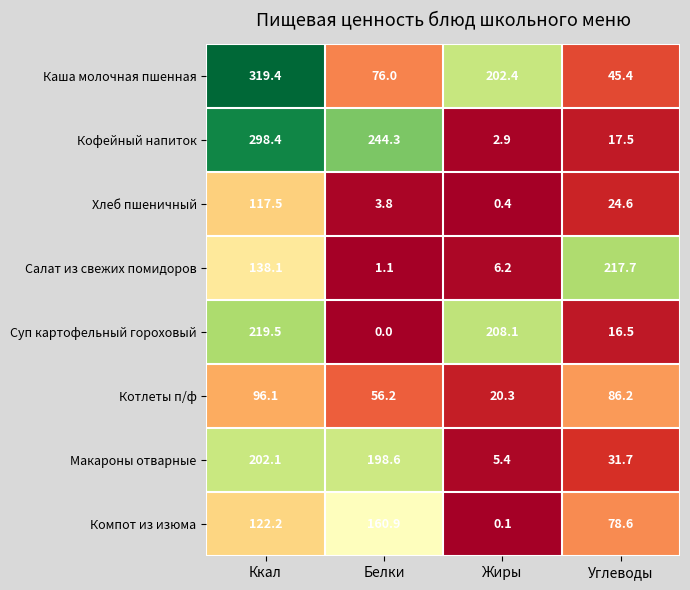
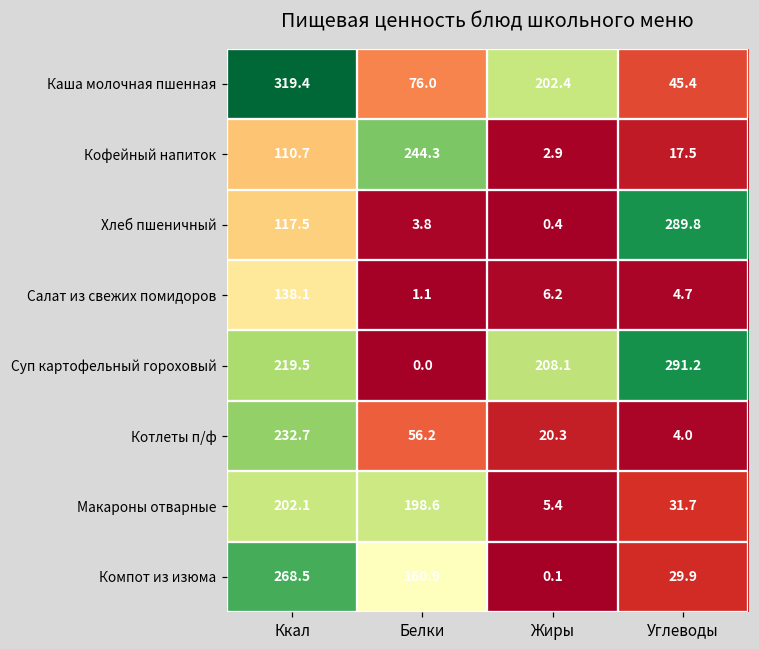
  {
    "Каша молочная пшенная": {
      "Ккал": 319.4,
      "Белки": 76.0,
      "Жиры": 202.4,
      "Углеводы": 45.4
    },
    "Кофейный напиток": {
-     "Ккал": 298.4,
+     "Ккал": 110.7,
      "Белки": 244.3,
      "Жиры": 2.9,
      "Углеводы": 17.5
    },
    "Хлеб пшеничный": {
      "Ккал": 117.5,
      "Белки": 3.8,
      "Жиры": 0.4,
-     "Углеводы": 24.6
+     "Углеводы": 289.8
    },
    "Салат из свежих помидоров": {
      "Ккал": 138.1,
      "Белки": 1.1,
      "Жиры": 6.2,
-     "Углеводы": 217.7
+     "Углеводы": 4.7
    },
    "Суп картофельный гороховый": {
      "Ккал": 219.5,
      "Белки": 0.0,
      "Жиры": 208.1,
-     "Углеводы": 16.5
+     "Углеводы": 291.2
    },
    "Котлеты п/ф": {
-     "Ккал": 96.1,
+     "Ккал": 232.7,
      "Белки": 56.2,
      "Жиры": 20.3,
-     "Углеводы": 86.2
+     "Углеводы": 4.0
    },
    "Макароны отварные": {
      "Ккал": 202.1,
      "Белки": 198.6,
      "Жиры": 5.4,
      "Углеводы": 31.7
    },
    "Компот из изюма": {
-     "Ккал": 122.2,
+     "Ккал": 268.5,
      "Белки": 160.9,
      "Жиры": 0.1,
-     "Углеводы": 78.6
+     "Углеводы": 29.9
    }
  }
